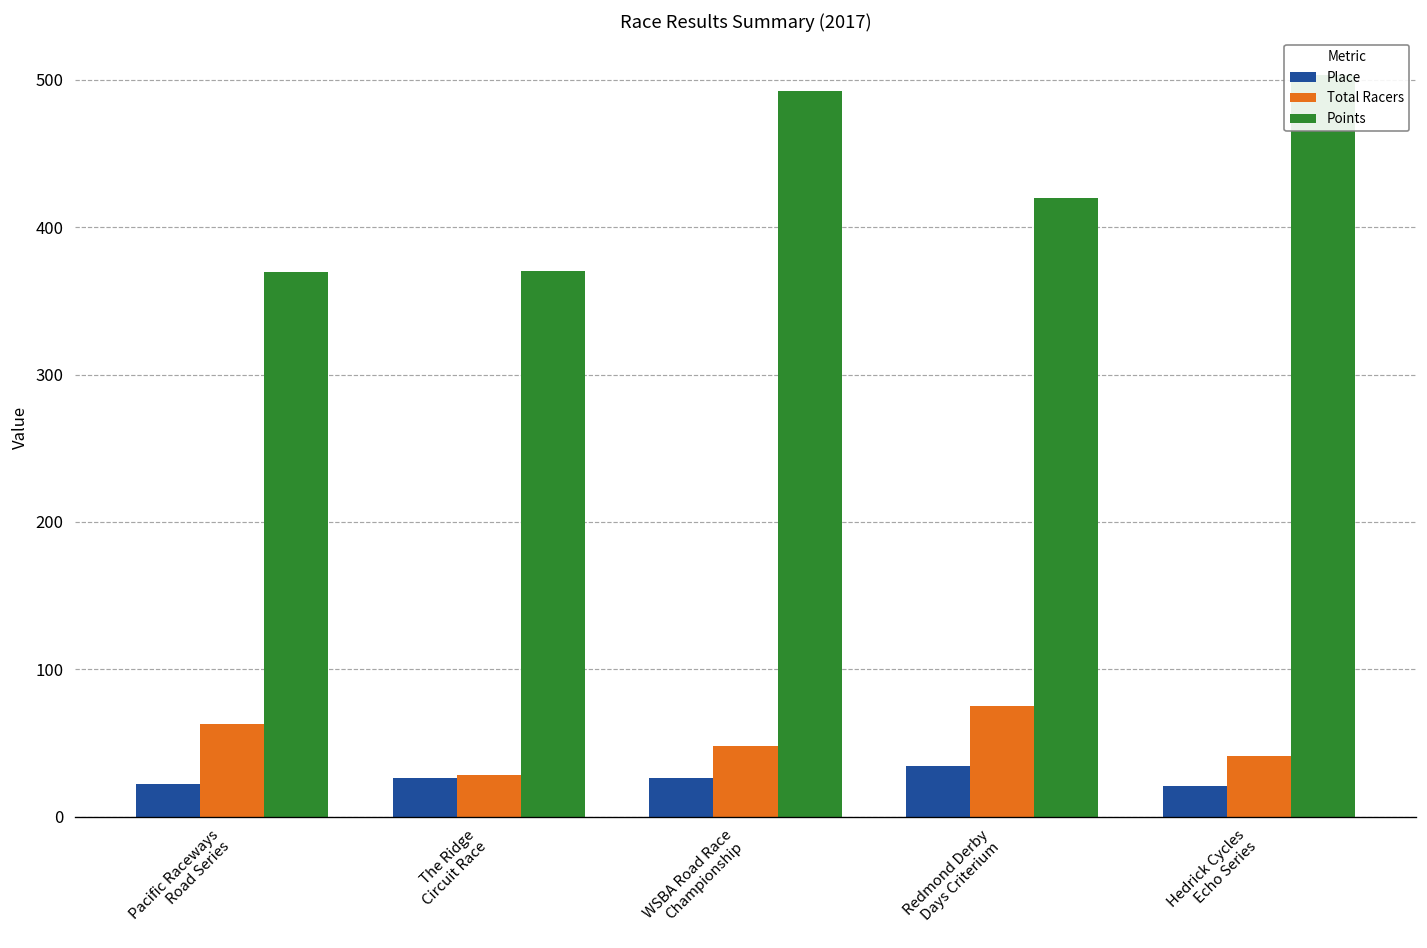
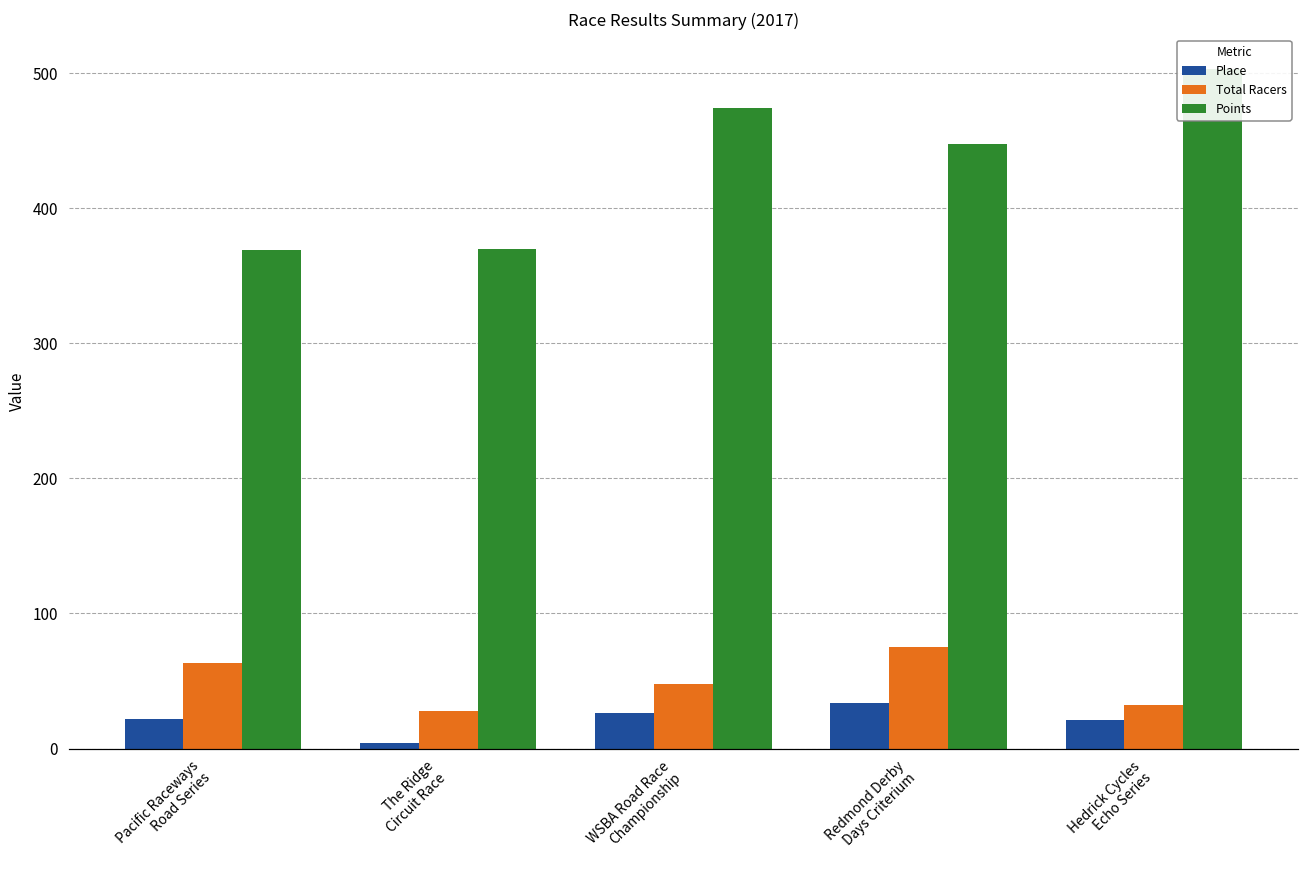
  {
    "Place": {
      "Pacific Raceways Road Series": 22,
-     "The Ridge Circuit Race": 26,
+     "The Ridge Circuit Race": 4,
      "WSBA Road Race Championship": 26,
      "Redmond Derby Days Criterium": 34,
      "Hedrick Cycles Echo Series": 21
    },
    "Total Racers": {
      "Pacific Raceways Road Series": 63,
      "The Ridge Circuit Race": 28,
      "WSBA Road Race Championship": 48,
      "Redmond Derby Days Criterium": 75,
-     "Hedrick Cycles Echo Series": 41
+     "Hedrick Cycles Echo Series": 32
    },
    "Points": {
      "Pacific Raceways Road Series": 369,
      "The Ridge Circuit Race": 370,
-     "WSBA Road Race Championship": 492,
-     "Redmond Derby Days Criterium": 420
+     "WSBA Road Race Championship": 474,
+     "Redmond Derby Days Criterium": 448
    }
  }
